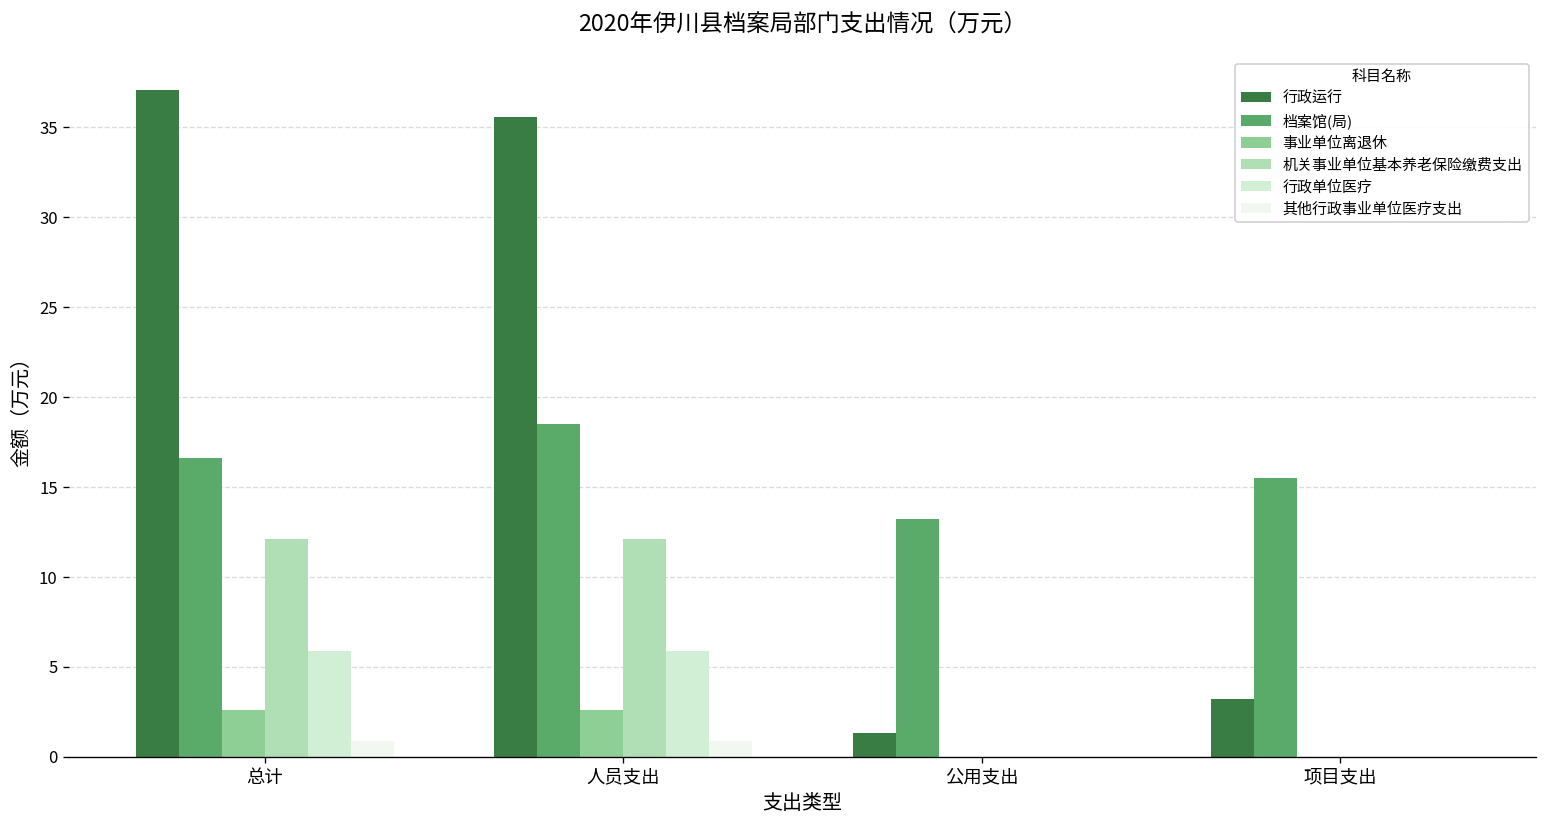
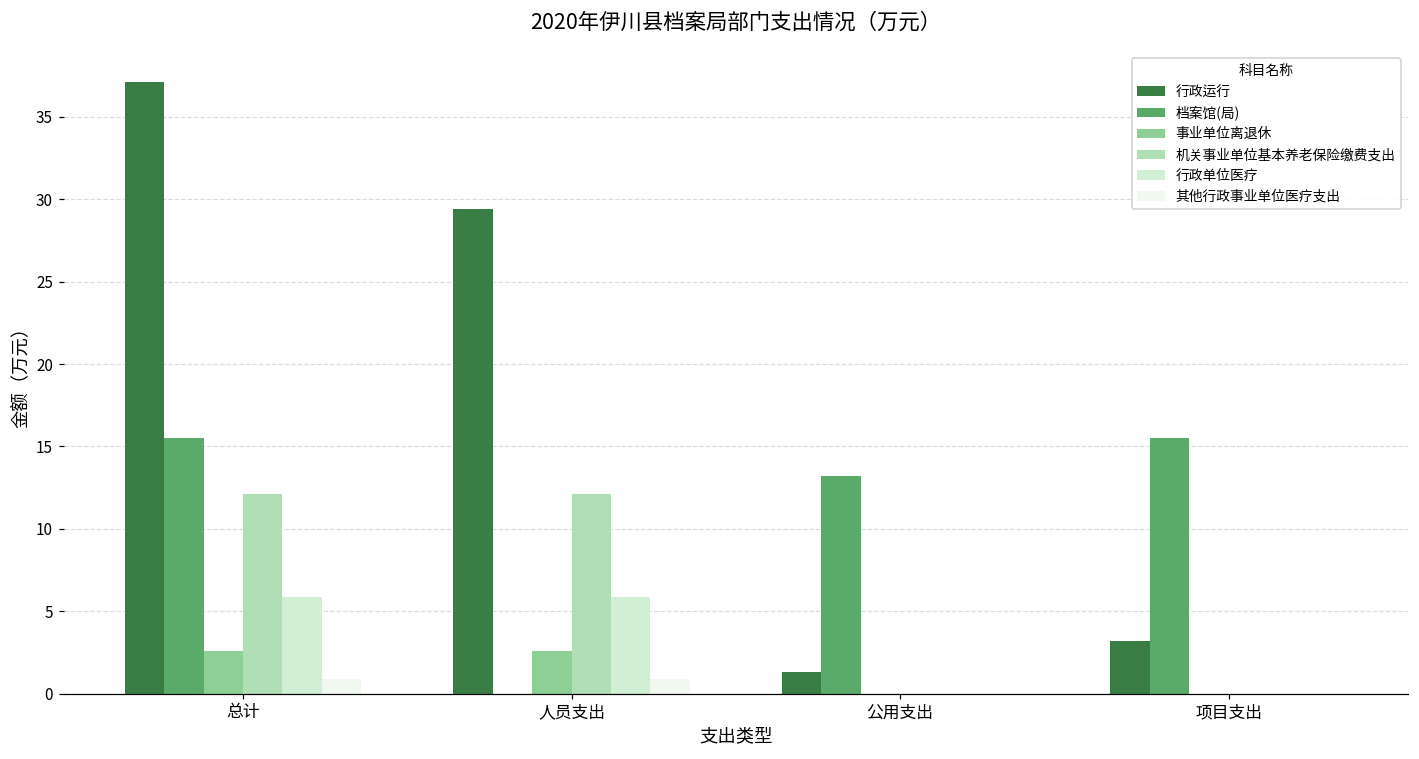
  {
    "行政运行": {
      "总计": 37.1,
-     "人员支出": 35.6,
+     "人员支出": 29.4,
      "公用支出": 1.3,
      "项目支出": 3.2
    },
    "档案馆(局)": {
-     "总计": 16.6,
-     "人员支出": 18.5,
+     "总计": 15.5,
+     "人员支出": 0.0,
      "公用支出": 13.2,
      "项目支出": 15.5
    }
  }
